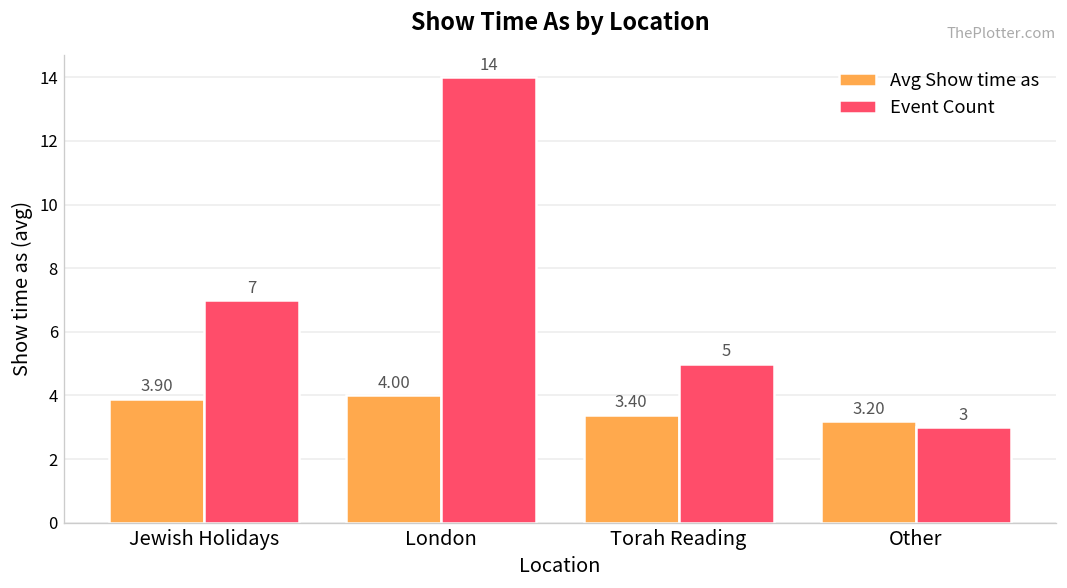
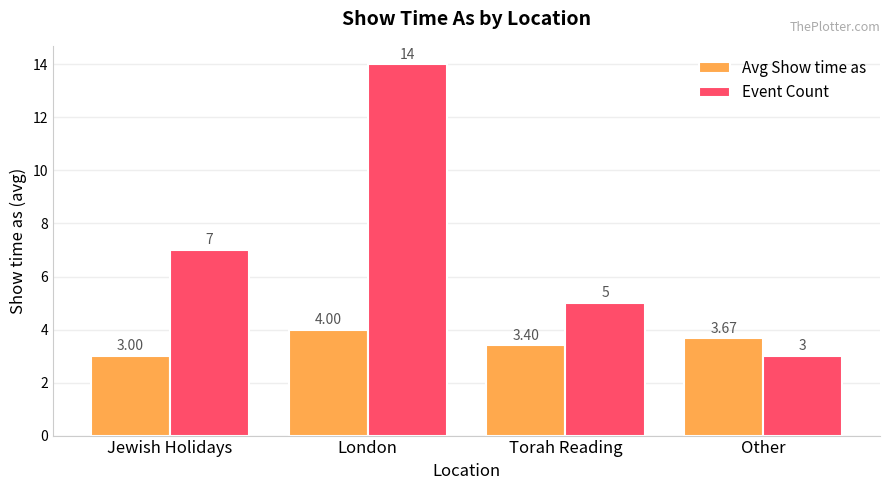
  {
    "Avg Show time as": {
-     "Jewish Holidays": 3.90,
+     "Jewish Holidays": 3.00,
      "London": 4.00,
      "Torah Reading": 3.40,
-     "Other": 3.20
+     "Other": 3.67
    },
    "Event Count": {
      "Jewish Holidays": 7,
      "London": 14,
      "Torah Reading": 5,
      "Other": 3
    }
  }
